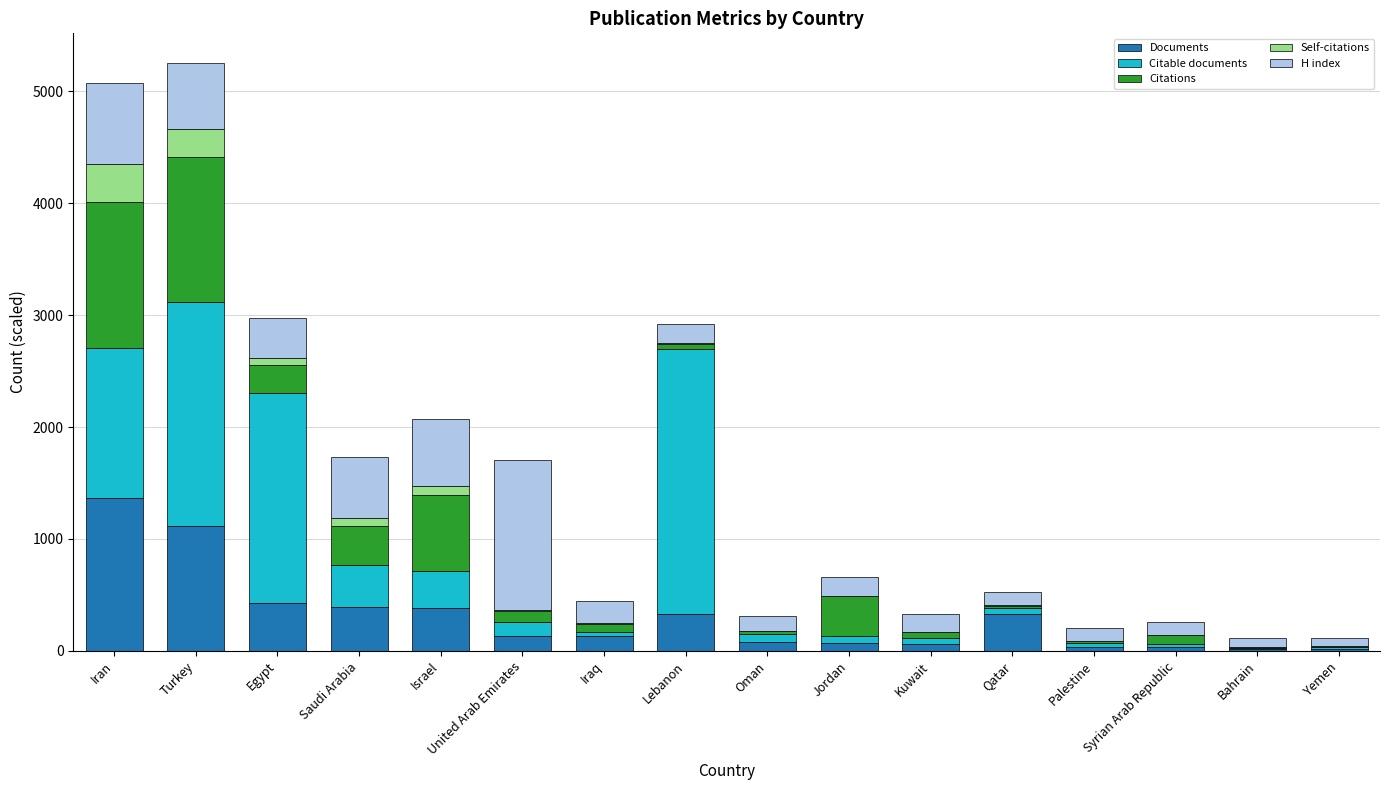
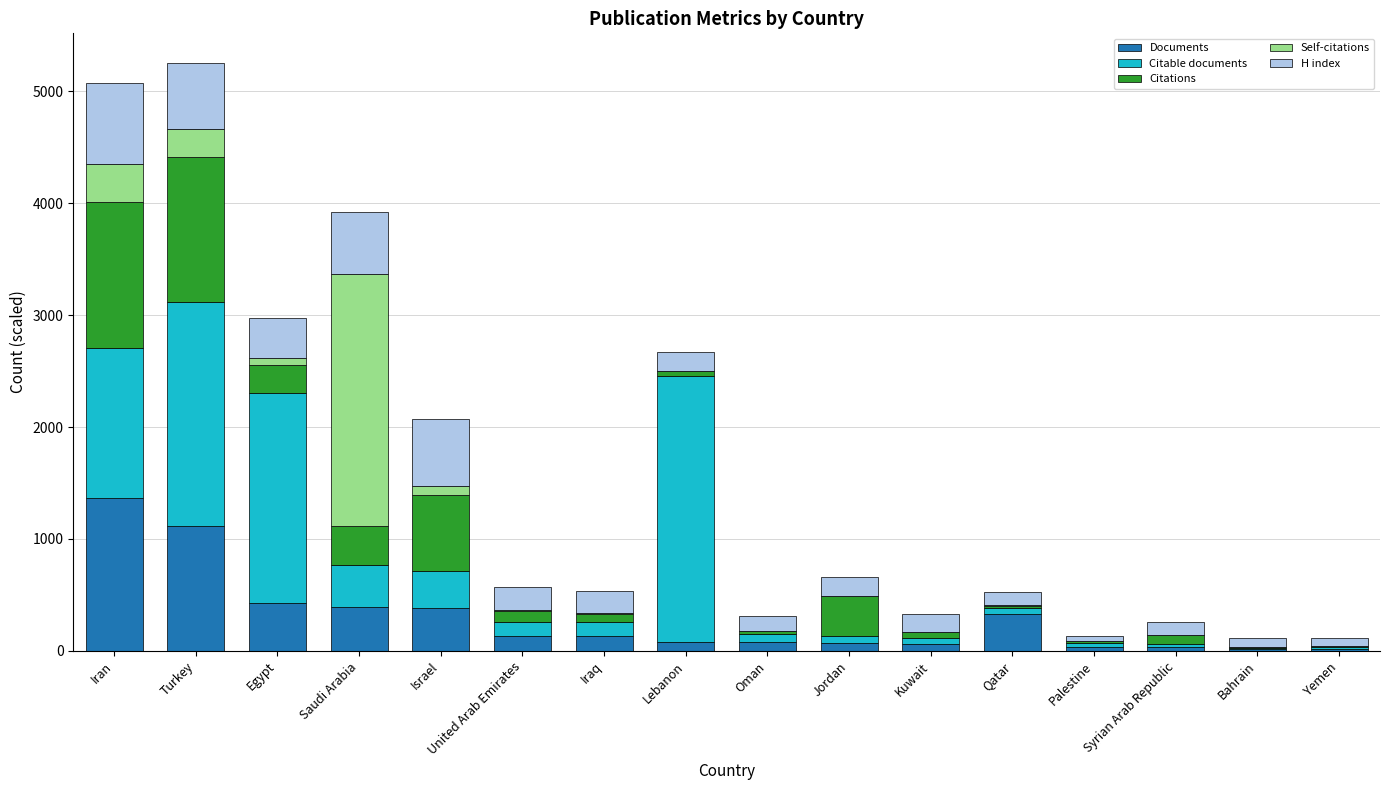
  {
    "Documents": {
      "Iran": 1360,
      "Turkey": 1110,
      "Egypt": 430,
      "Saudi Arabia": 390,
      "Israel": 380,
      "United Arab Emirates": 130,
      "Iraq": 130,
-     "Lebanon": 330,
+     "Lebanon": 80,
      "Oman": 80,
      "Jordan": 70,
      "Kuwait": 60,
      "Qatar": 330,
      "Palestine": 40,
      "Syrian Arab Republic": 30
    },
    "Citable documents": {
      "Iran": 1350,
      "Turkey": 2000,
      "Egypt": 1880,
      "Saudi Arabia": 380,
      "Israel": 340,
      "United Arab Emirates": 130,
-     "Iraq": 40,
+     "Iraq": 130,
      "Lebanon": 2370,
      "Oman": 70,
      "Jordan": 70,
      "Kuwait": 60,
      "Qatar": 50,
      "Palestine": 30,
      "Syrian Arab Republic": 30
    },
    "Citations": {
      "Iran": 1300,
      "Turkey": 1300,
      "Egypt": 250,
      "Saudi Arabia": 350,
      "Israel": 680,
      "United Arab Emirates": 90,
      "Iraq": 70,
      "Lebanon": 40,
      "Oman": 30,
      "Jordan": 360,
      "Kuwait": 50,
      "Syrian Arab Republic": 80
    },
    "Self-citations": {
      "Iran": 340,
      "Turkey": 250,
      "Egypt": 60,
-     "Saudi Arabia": 70,
+     "Saudi Arabia": 2250,
      "Israel": 80
    },
    "H index": {
      "Iran": 720,
      "Turkey": 590,
      "Egypt": 350,
      "Saudi Arabia": 550,
      "Israel": 600,
-     "United Arab Emirates": 1340,
+     "United Arab Emirates": 210,
      "Iraq": 190,
      "Lebanon": 170,
      "Oman": 130,
      "Jordan": 170,
      "Kuwait": 160,
      "Qatar": 120,
-     "Palestine": 110,
+     "Palestine": 40,
      "Syrian Arab Republic": 120,
      "Bahrain": 80,
      "Yemen": 70
    }
  }
